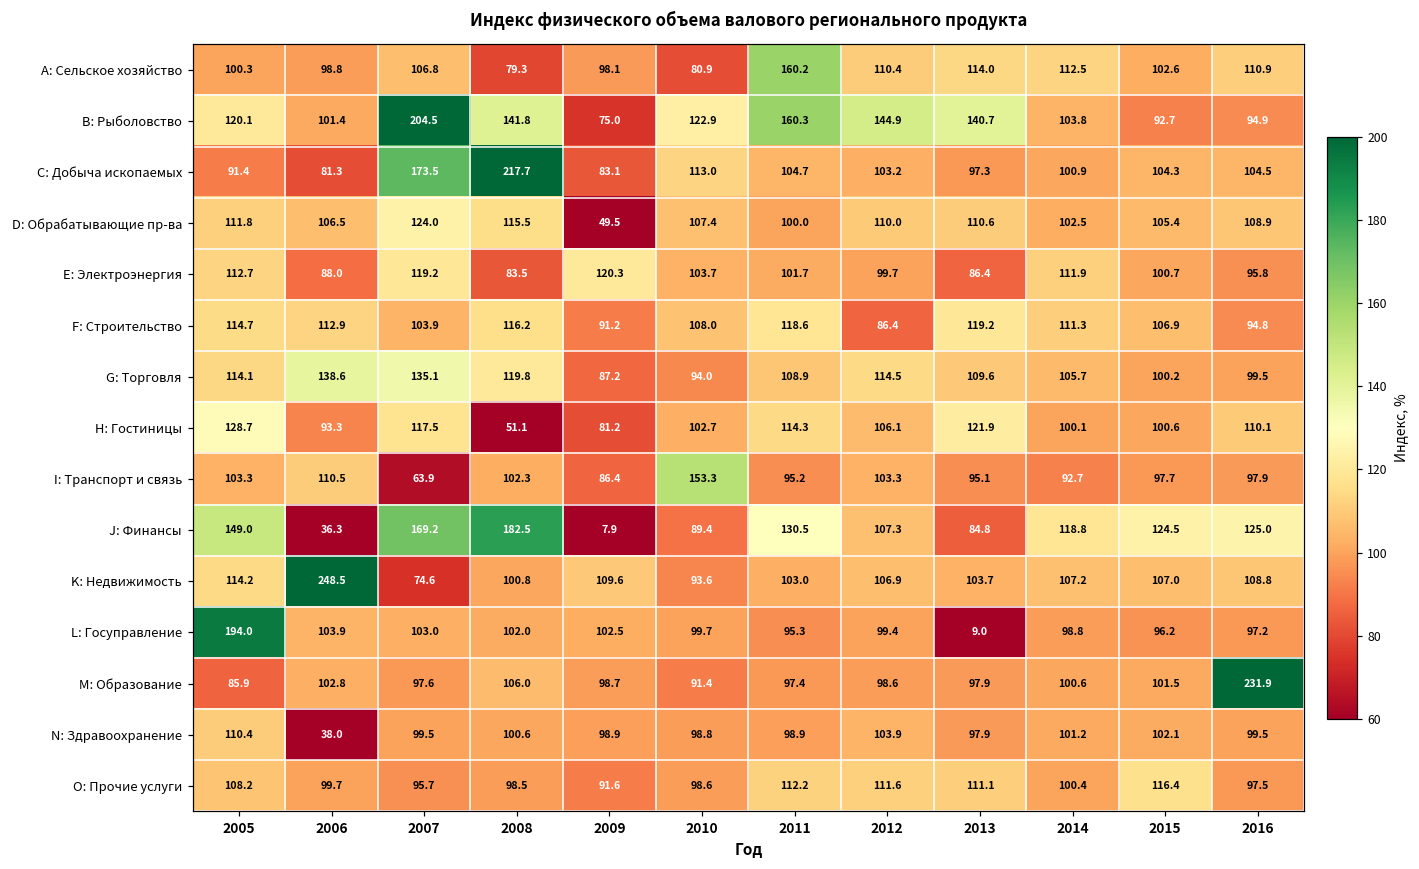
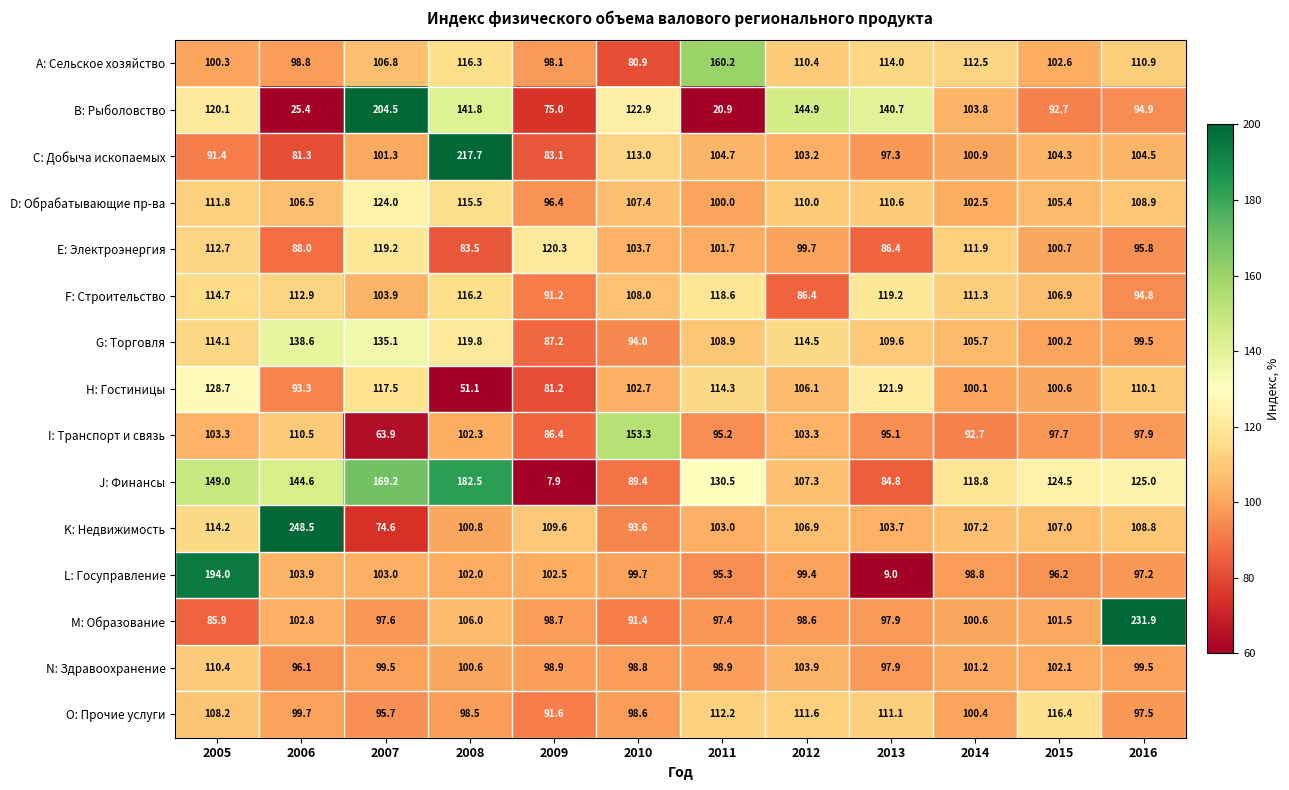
  {
    "A: Сельское хозяйство": {
      "2005": 100.3,
      "2006": 98.8,
      "2007": 106.8,
-     "2008": 79.3,
+     "2008": 116.3,
      "2009": 98.1,
      "2010": 80.9,
      "2011": 160.2,
      "2012": 110.4,
      "2013": 114.0,
      "2014": 112.5,
      "2015": 102.6,
      "2016": 110.9
    },
    "B: Рыболовство": {
      "2005": 120.1,
-     "2006": 101.4,
+     "2006": 25.4,
      "2007": 204.5,
      "2008": 141.8,
      "2009": 75.0,
      "2010": 122.9,
-     "2011": 160.3,
+     "2011": 20.9,
      "2012": 144.9,
      "2013": 140.7,
      "2014": 103.8,
      "2015": 92.7,
      "2016": 94.9
    },
    "C: Добыча ископаемых": {
      "2005": 91.4,
      "2006": 81.3,
-     "2007": 173.5,
+     "2007": 101.3,
      "2008": 217.7,
      "2009": 83.1,
      "2010": 113.0,
      "2011": 104.7,
      "2012": 103.2,
      "2013": 97.3,
      "2014": 100.9,
      "2015": 104.3,
      "2016": 104.5
    },
    "D: Обрабатывающие пр-ва": {
      "2005": 111.8,
      "2006": 106.5,
      "2007": 124.0,
      "2008": 115.5,
-     "2009": 49.5,
+     "2009": 96.4,
      "2010": 107.4,
      "2011": 100.0,
      "2012": 110.0,
      "2013": 110.6,
      "2014": 102.5,
      "2015": 105.4,
      "2016": 108.9
    },
    "E: Электроэнергия": {
      "2005": 112.7,
      "2006": 88.0,
      "2007": 119.2,
      "2008": 83.5,
      "2009": 120.3,
      "2010": 103.7,
      "2011": 101.7,
      "2012": 99.7,
      "2013": 86.4,
      "2014": 111.9,
      "2015": 100.7,
      "2016": 95.8
    },
    "F: Строительство": {
      "2005": 114.7,
      "2006": 112.9,
      "2007": 103.9,
      "2008": 116.2,
      "2009": 91.2,
      "2010": 108.0,
      "2011": 118.6,
      "2012": 86.4,
      "2013": 119.2,
      "2014": 111.3,
      "2015": 106.9,
      "2016": 94.8
    },
    "G: Торговля": {
      "2005": 114.1,
      "2006": 138.6,
      "2007": 135.1,
      "2008": 119.8,
      "2009": 87.2,
      "2010": 94.0,
      "2011": 108.9,
      "2012": 114.5,
      "2013": 109.6,
      "2014": 105.7,
      "2015": 100.2,
      "2016": 99.5
    },
    "H: Гостиницы": {
      "2005": 128.7,
      "2006": 93.3,
      "2007": 117.5,
      "2008": 51.1,
      "2009": 81.2,
      "2010": 102.7,
      "2011": 114.3,
      "2012": 106.1,
      "2013": 121.9,
      "2014": 100.1,
      "2015": 100.6,
      "2016": 110.1
    },
    "I: Транспорт и связь": {
      "2005": 103.3,
      "2006": 110.5,
      "2007": 63.9,
      "2008": 102.3,
      "2009": 86.4,
      "2010": 153.3,
      "2011": 95.2,
      "2012": 103.3,
      "2013": 95.1,
      "2014": 92.7,
      "2015": 97.7,
      "2016": 97.9
    },
    "J: Финансы": {
      "2005": 149.0,
-     "2006": 36.3,
+     "2006": 144.6,
      "2007": 169.2,
      "2008": 182.5,
      "2009": 7.9,
      "2010": 89.4,
      "2011": 130.5,
      "2012": 107.3,
      "2013": 84.8,
      "2014": 118.8,
      "2015": 124.5,
      "2016": 125.0
    },
    "K: Недвижимость": {
      "2005": 114.2,
      "2006": 248.5,
      "2007": 74.6,
      "2008": 100.8,
      "2009": 109.6,
      "2010": 93.6,
      "2011": 103.0,
      "2012": 106.9,
      "2013": 103.7,
      "2014": 107.2,
      "2015": 107.0,
      "2016": 108.8
    },
    "L: Госуправление": {
      "2005": 194.0,
      "2006": 103.9,
      "2007": 103.0,
      "2008": 102.0,
      "2009": 102.5,
      "2010": 99.7,
      "2011": 95.3,
      "2012": 99.4,
      "2013": 9.0,
      "2014": 98.8,
      "2015": 96.2,
      "2016": 97.2
    },
    "M: Образование": {
      "2005": 85.9,
      "2006": 102.8,
      "2007": 97.6,
      "2008": 106.0,
      "2009": 98.7,
      "2010": 91.4,
      "2011": 97.4,
      "2012": 98.6,
      "2013": 97.9,
      "2014": 100.6,
      "2015": 101.5,
      "2016": 231.9
    },
    "N: Здравоохранение": {
      "2005": 110.4,
-     "2006": 38.0,
+     "2006": 96.1,
      "2007": 99.5,
      "2008": 100.6,
      "2009": 98.9,
      "2010": 98.8,
      "2011": 98.9,
      "2012": 103.9,
      "2013": 97.9,
      "2014": 101.2,
      "2015": 102.1,
      "2016": 99.5
    },
    "O: Прочие услуги": {
      "2005": 108.2,
      "2006": 99.7,
      "2007": 95.7,
      "2008": 98.5,
      "2009": 91.6,
      "2010": 98.6,
      "2011": 112.2,
      "2012": 111.6,
      "2013": 111.1,
      "2014": 100.4,
      "2015": 116.4,
      "2016": 97.5
    }
  }
